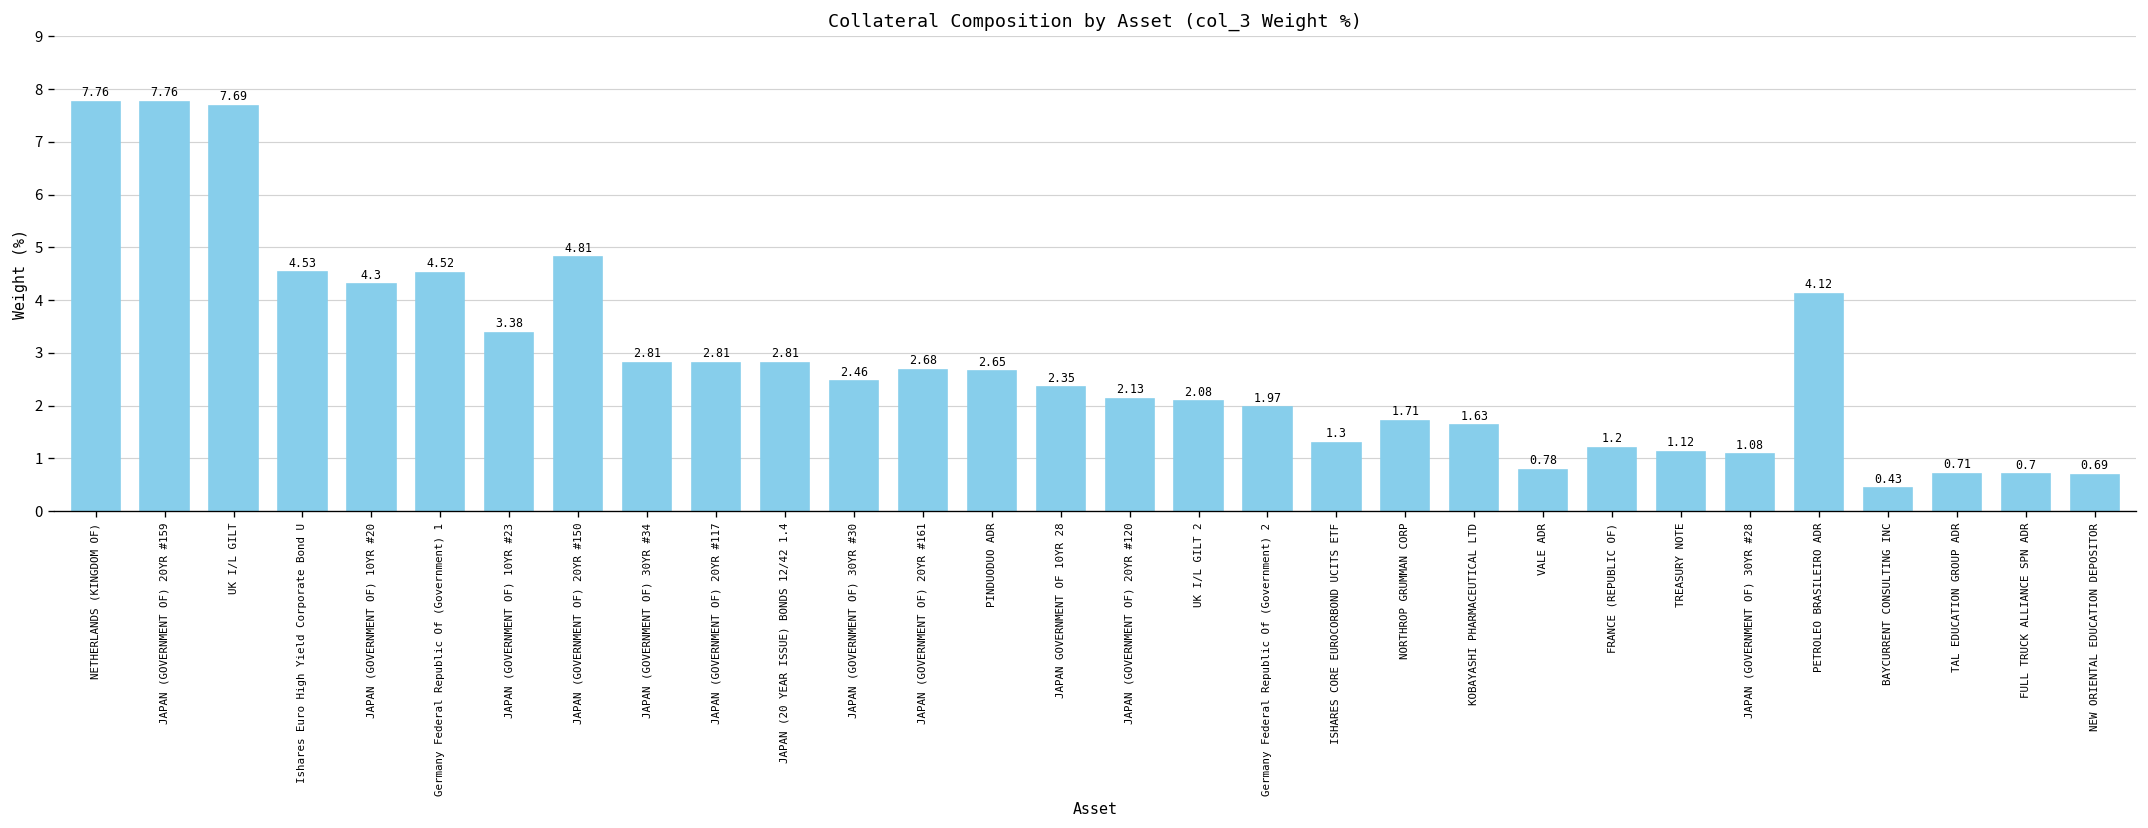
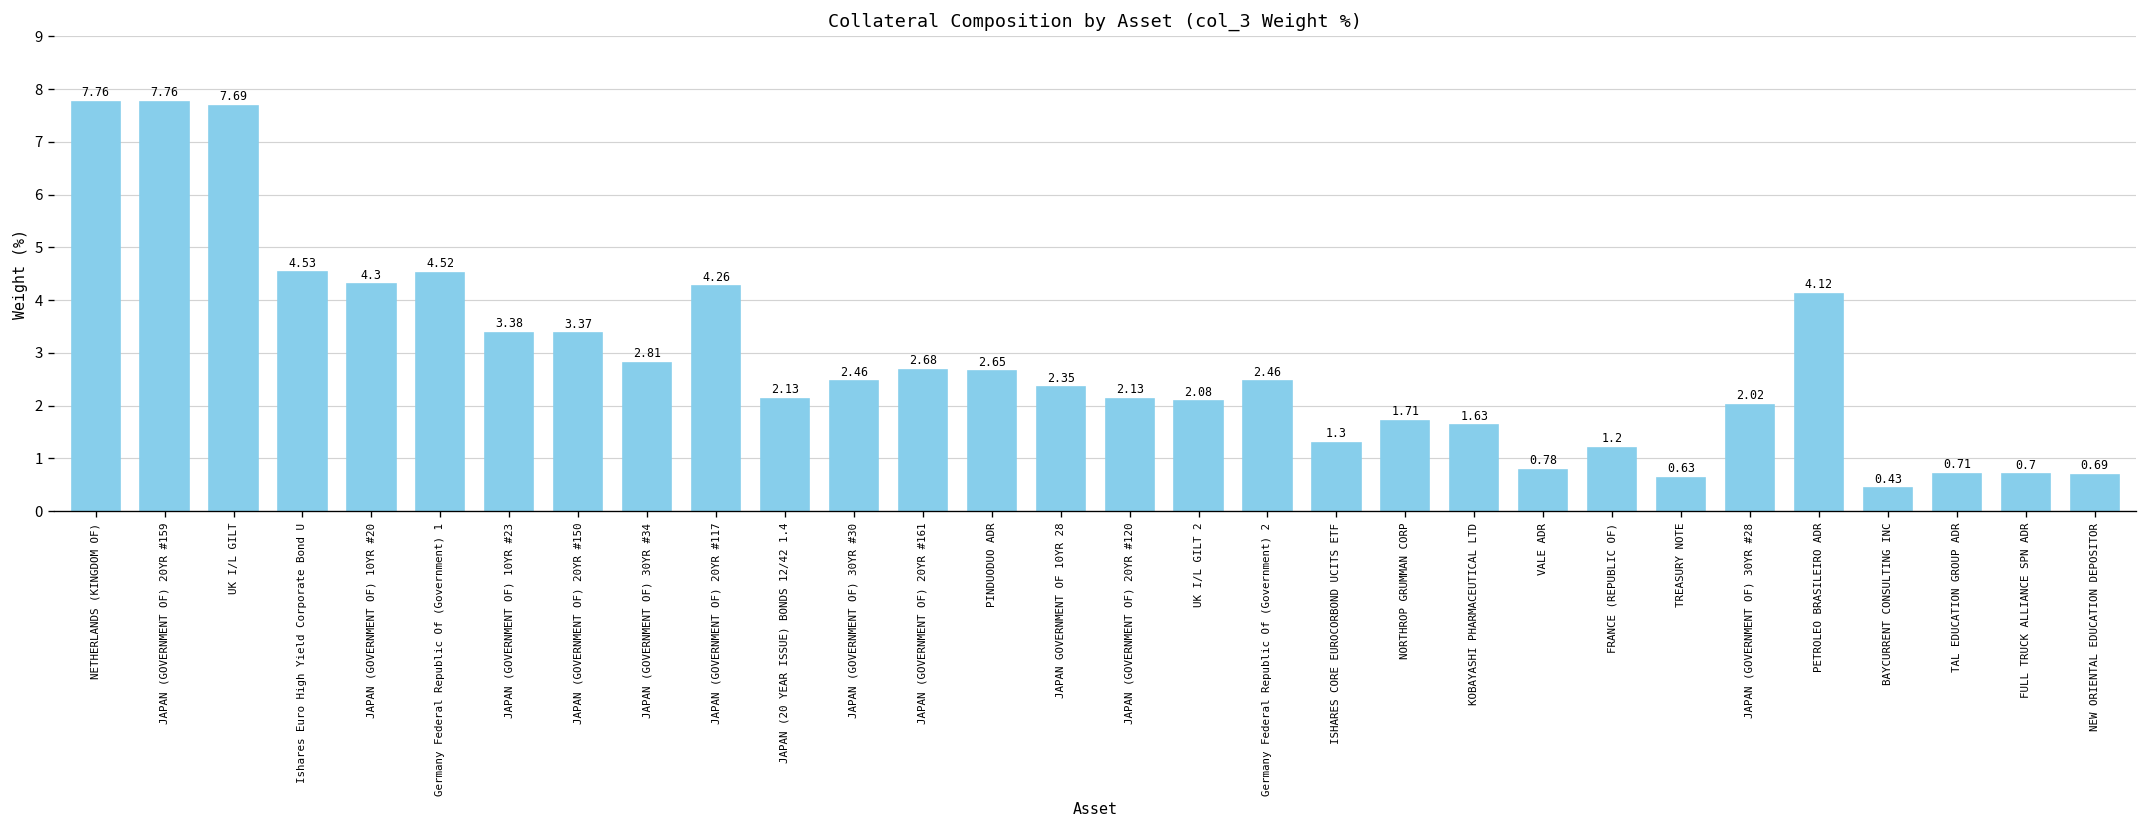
  {
    "NETHERLANDS (KINGDOM OF)": 7.76,
    "JAPAN (GOVERNMENT OF) 20YR #159": 7.76,
    "UK I/L GILT": 7.69,
    "Ishares Euro High Yield Corporate Bond U": 4.53,
    "JAPAN (GOVERNMENT OF) 10YR #20": 4.3,
    "Germany Federal Republic Of (Government) 1": 4.52,
    "JAPAN (GOVERNMENT OF) 10YR #23": 3.38,
-   "JAPAN (GOVERNMENT OF) 20YR #150": 4.81,
+   "JAPAN (GOVERNMENT OF) 20YR #150": 3.37,
    "JAPAN (GOVERNMENT OF) 30YR #34": 2.81,
-   "JAPAN (GOVERNMENT OF) 20YR #117": 2.81,
-   "JAPAN (20 YEAR ISSUE) BONDS 12/42 1.4": 2.81,
+   "JAPAN (GOVERNMENT OF) 20YR #117": 4.26,
+   "JAPAN (20 YEAR ISSUE) BONDS 12/42 1.4": 2.13,
    "JAPAN (GOVERNMENT OF) 30YR #30": 2.46,
    "JAPAN (GOVERNMENT OF) 20YR #161": 2.68,
    "PINDUODUO ADR": 2.65,
    "JAPAN GOVERNMENT OF 10YR 28": 2.35,
    "JAPAN (GOVERNMENT OF) 20YR #120": 2.13,
    "UK I/L GILT 2": 2.08,
-   "Germany Federal Republic Of (Government) 2": 1.97,
+   "Germany Federal Republic Of (Government) 2": 2.46,
    "ISHARES CORE EUROCORBOND UCITS ETF": 1.3,
    "NORTHROP GRUMMAN CORP": 1.71,
    "KOBAYASHI PHARMACEUTICAL LTD": 1.63,
    "VALE ADR": 0.78,
    "FRANCE (REPUBLIC OF)": 1.2,
-   "TREASURY NOTE": 1.12,
-   "JAPAN (GOVERNMENT OF) 30YR #28": 1.08,
+   "TREASURY NOTE": 0.63,
+   "JAPAN (GOVERNMENT OF) 30YR #28": 2.02,
    "PETROLEO BRASILEIRO ADR": 4.12,
    "BAYCURRENT CONSULTING INC": 0.43,
    "TAL EDUCATION GROUP ADR": 0.71,
    "FULL TRUCK ALLIANCE SPN ADR": 0.7,
    "NEW ORIENTAL EDUCATION DEPOSITOR": 0.69
  }
